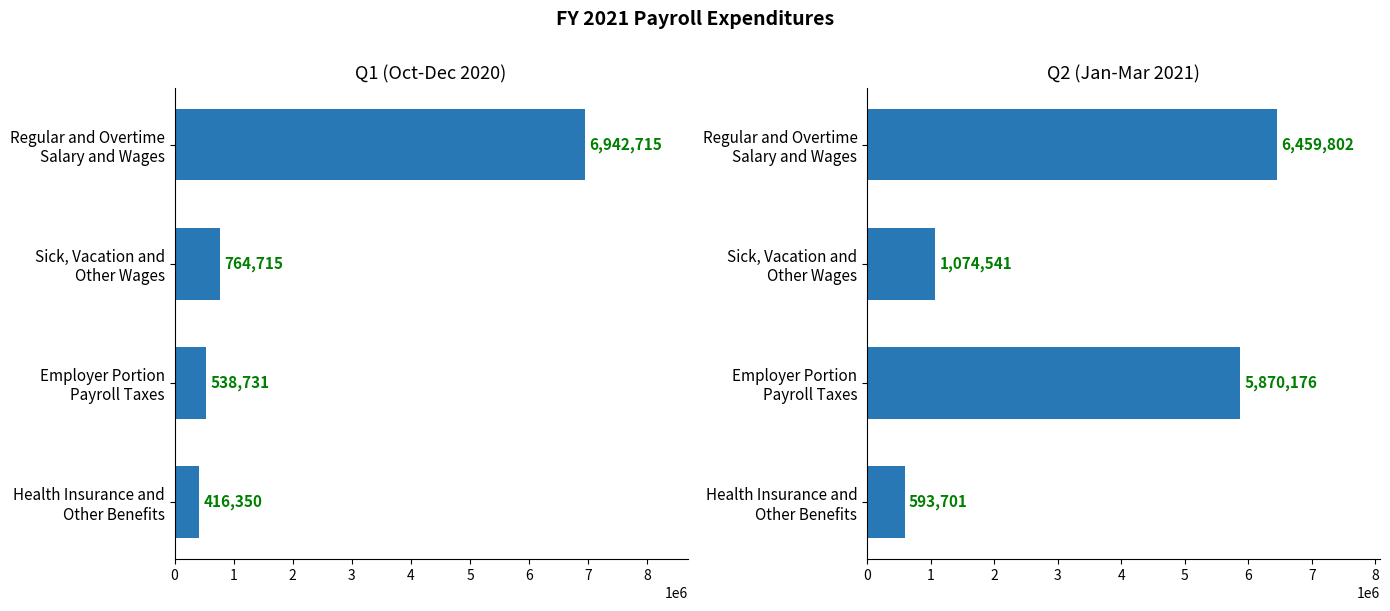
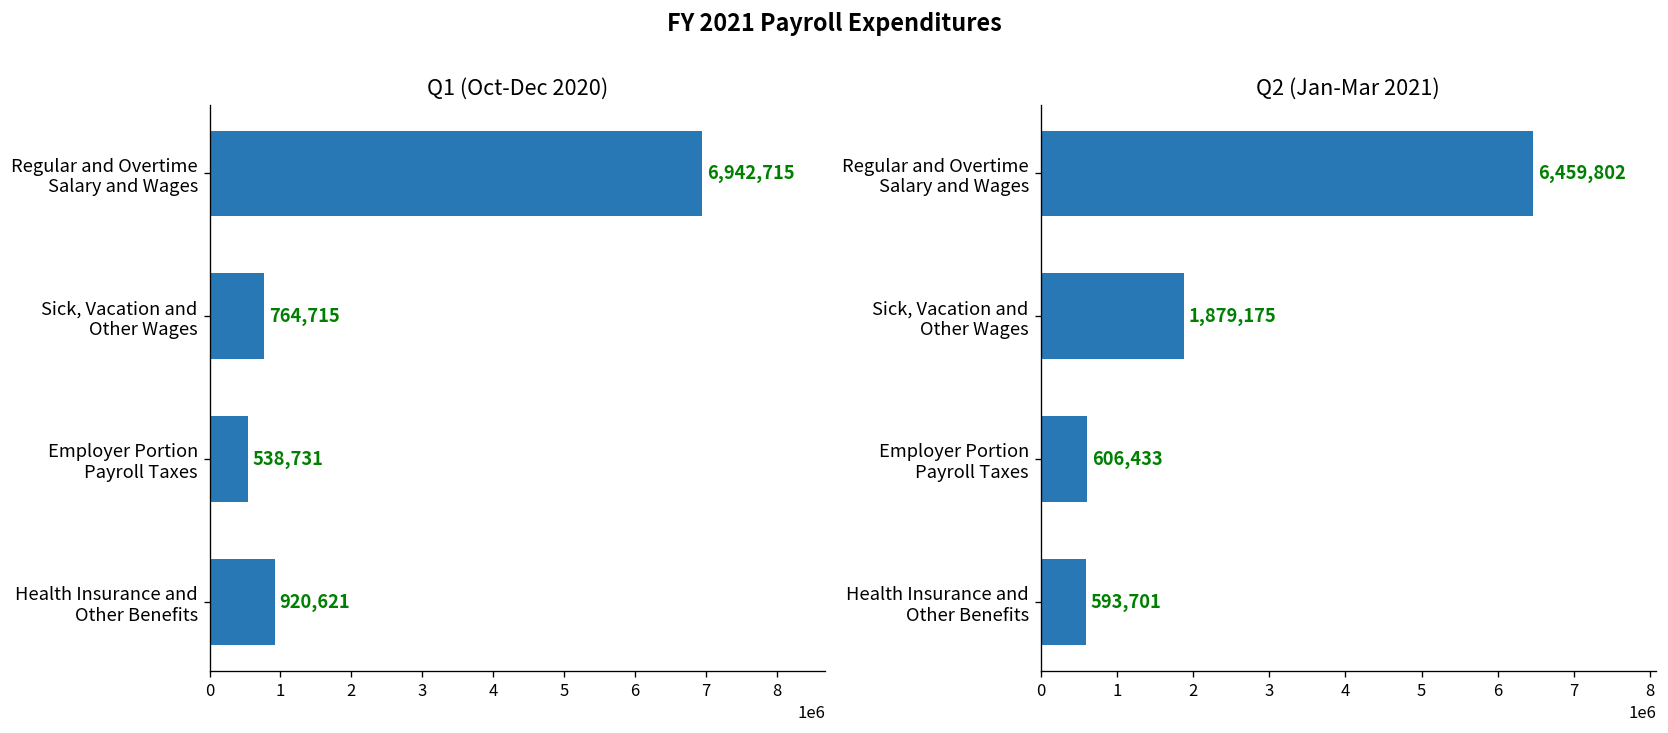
  {
    "Q1 (Oct-Dec 2020)": {
      "Regular and Overtime Salary and Wages": "6,942,715",
      "Sick, Vacation and Other Wages": "764,715",
      "Employer Portion Payroll Taxes": "538,731",
-     "Health Insurance and Other Benefits": "416,350"
+     "Health Insurance and Other Benefits": "920,621"
    },
    "Q2 (Jan-Mar 2021)": {
      "Regular and Overtime Salary and Wages": "6,459,802",
-     "Sick, Vacation and Other Wages": "1,074,541",
-     "Employer Portion Payroll Taxes": "5,870,176",
+     "Sick, Vacation and Other Wages": "1,879,175",
+     "Employer Portion Payroll Taxes": "606,433",
      "Health Insurance and Other Benefits": "593,701"
    }
  }
